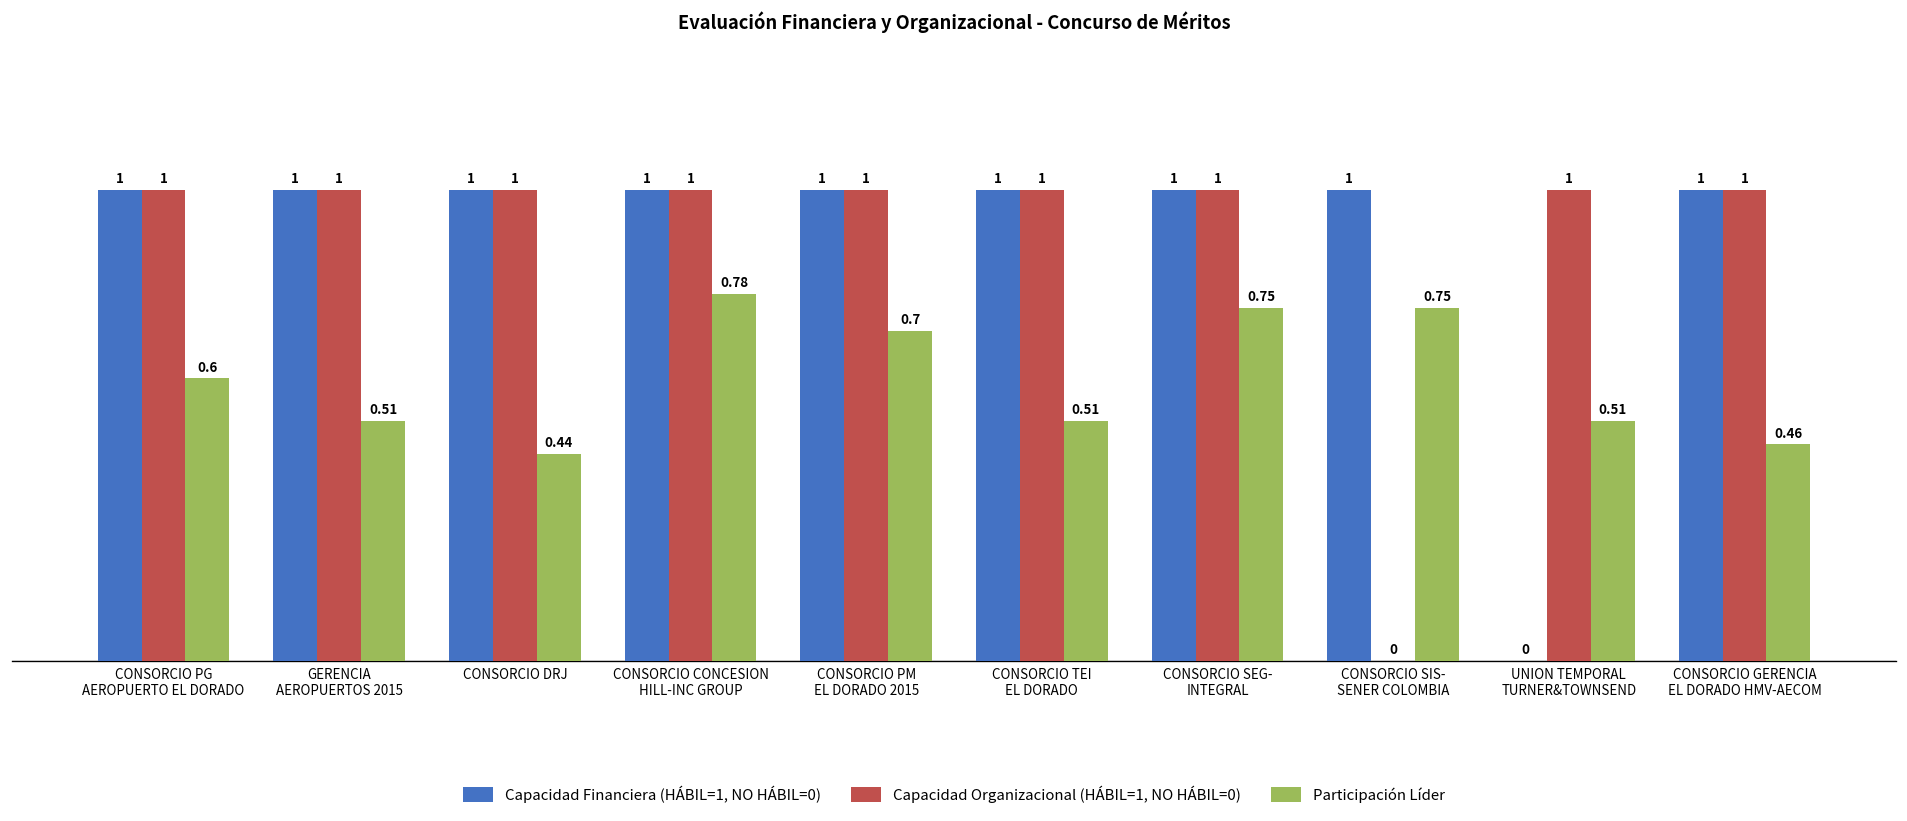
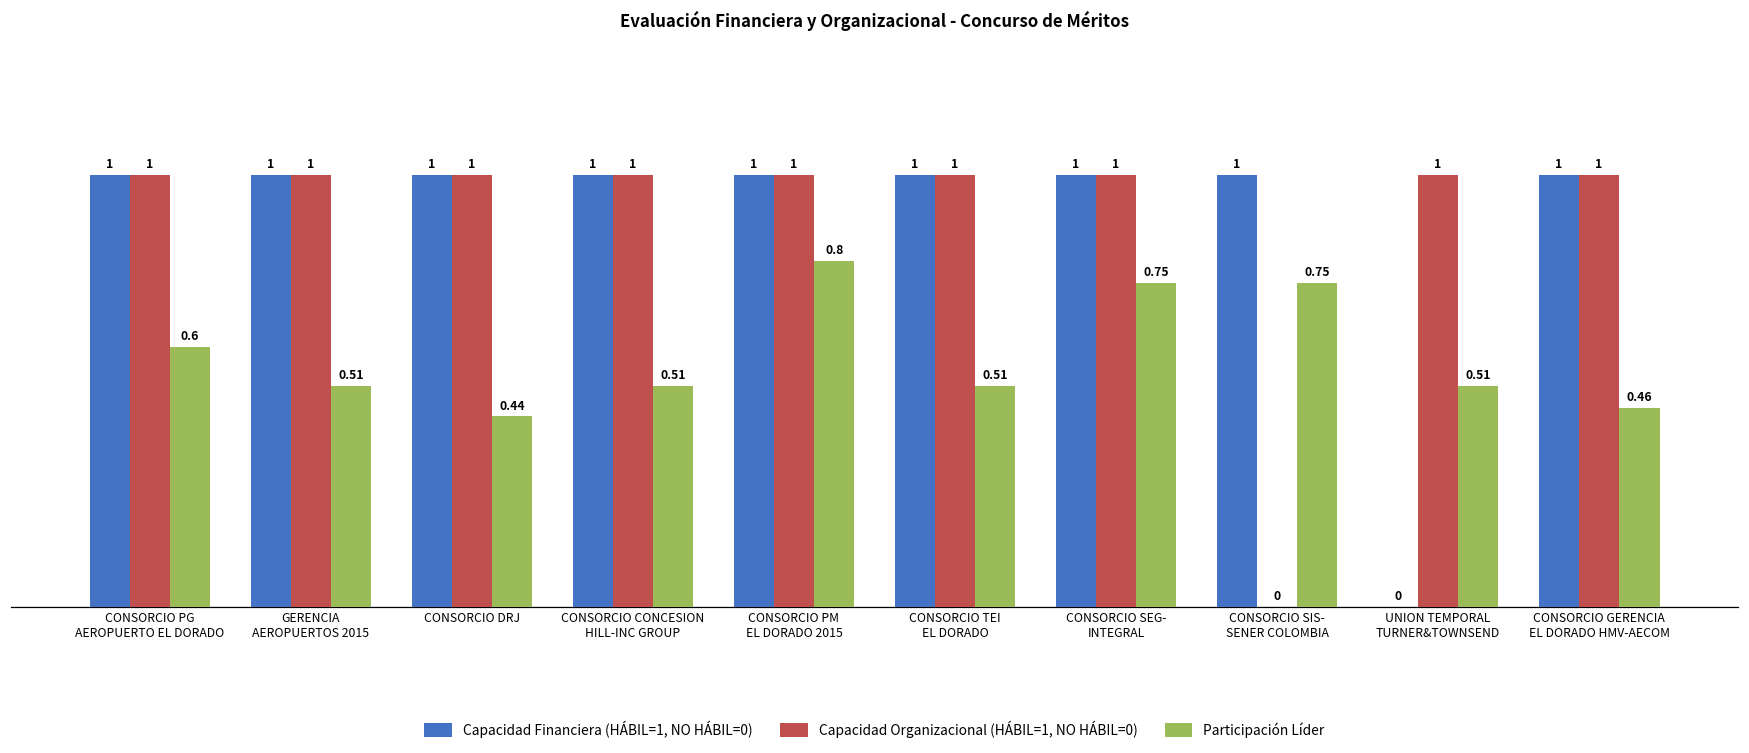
  {
    "Capacidad Financiera (HÁBIL=1, NO HÁBIL=0)": {
      "CONSORCIO PG AEROPUERTO EL DORADO": 1,
      "GERENCIA AEROPUERTOS 2015": 1,
      "CONSORCIO DRJ": 1,
      "CONSORCIO CONCESION HILL-INC GROUP": 1,
      "CONSORCIO PM EL DORADO 2015": 1,
      "CONSORCIO TEI EL DORADO": 1,
      "CONSORCIO SEG- INTEGRAL": 1,
      "CONSORCIO SIS- SENER COLOMBIA": 1,
      "UNION TEMPORAL TURNER&TOWNSEND": 0,
      "CONSORCIO GERENCIA EL DORADO HMV-AECOM": 1
    },
    "Capacidad Organizacional (HÁBIL=1, NO HÁBIL=0)": {
      "CONSORCIO PG AEROPUERTO EL DORADO": 1,
      "GERENCIA AEROPUERTOS 2015": 1,
      "CONSORCIO DRJ": 1,
      "CONSORCIO CONCESION HILL-INC GROUP": 1,
      "CONSORCIO PM EL DORADO 2015": 1,
      "CONSORCIO TEI EL DORADO": 1,
      "CONSORCIO SEG- INTEGRAL": 1,
      "CONSORCIO SIS- SENER COLOMBIA": 0,
      "UNION TEMPORAL TURNER&TOWNSEND": 1,
      "CONSORCIO GERENCIA EL DORADO HMV-AECOM": 1
    },
    "Participación Líder": {
      "CONSORCIO PG AEROPUERTO EL DORADO": 0.6,
      "GERENCIA AEROPUERTOS 2015": 0.51,
      "CONSORCIO DRJ": 0.44,
-     "CONSORCIO CONCESION HILL-INC GROUP": 0.78,
-     "CONSORCIO PM EL DORADO 2015": 0.7,
+     "CONSORCIO CONCESION HILL-INC GROUP": 0.51,
+     "CONSORCIO PM EL DORADO 2015": 0.8,
      "CONSORCIO TEI EL DORADO": 0.51,
      "CONSORCIO SEG- INTEGRAL": 0.75,
      "CONSORCIO SIS- SENER COLOMBIA": 0.75,
      "UNION TEMPORAL TURNER&TOWNSEND": 0.51,
      "CONSORCIO GERENCIA EL DORADO HMV-AECOM": 0.46
    }
  }
